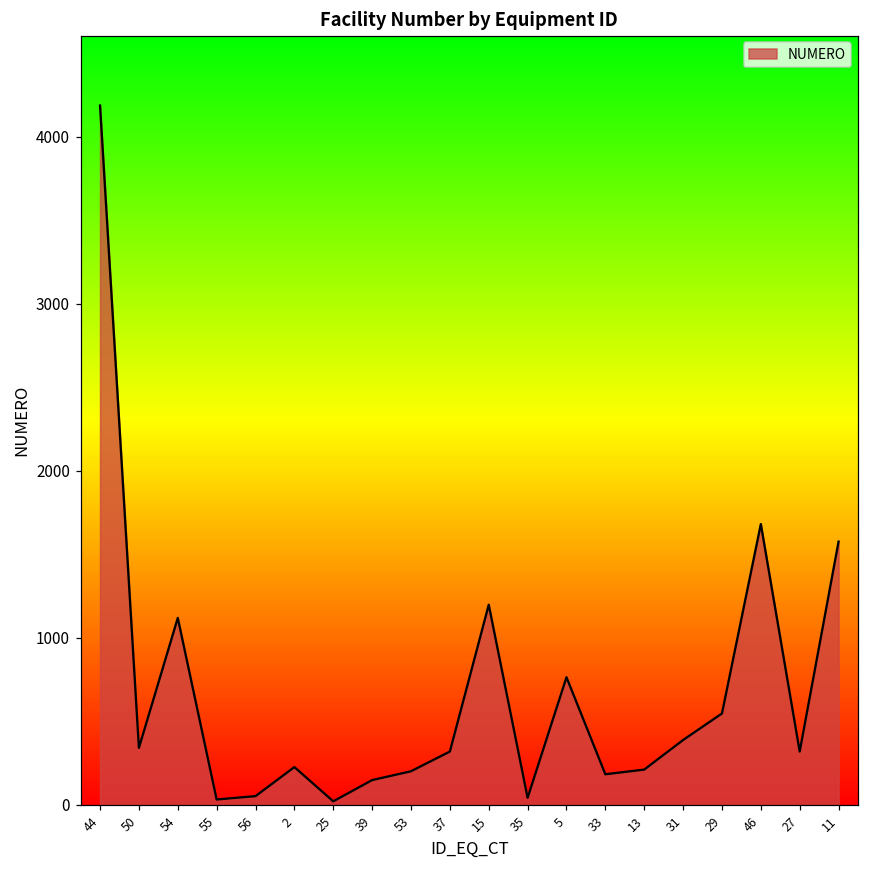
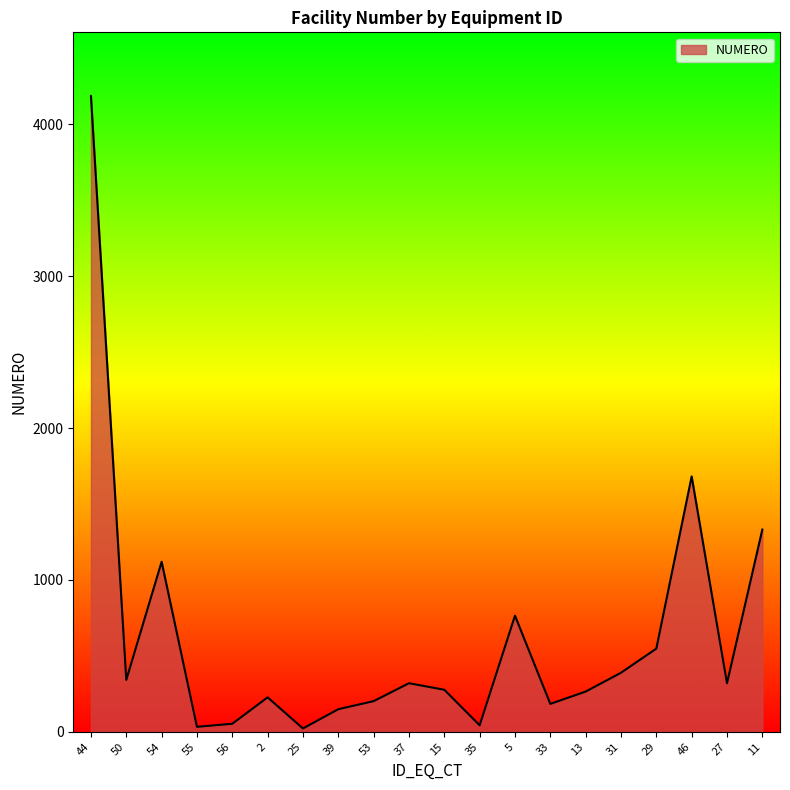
  {
    "44": 4190,
    "50": 340,
    "54": 1120,
    "55": 30,
    "56": 50,
    "2": 230,
    "25": 20,
    "39": 150,
    "53": 200,
    "37": 320,
-   "15": 1200,
+   "15": 280,
    "35": 40,
    "5": 770,
    "33": 180,
-   "13": 210,
+   "13": 270,
    "31": 390,
    "29": 550,
    "46": 1680,
    "27": 320,
-   "11": 1580
+   "11": 1330
  }
